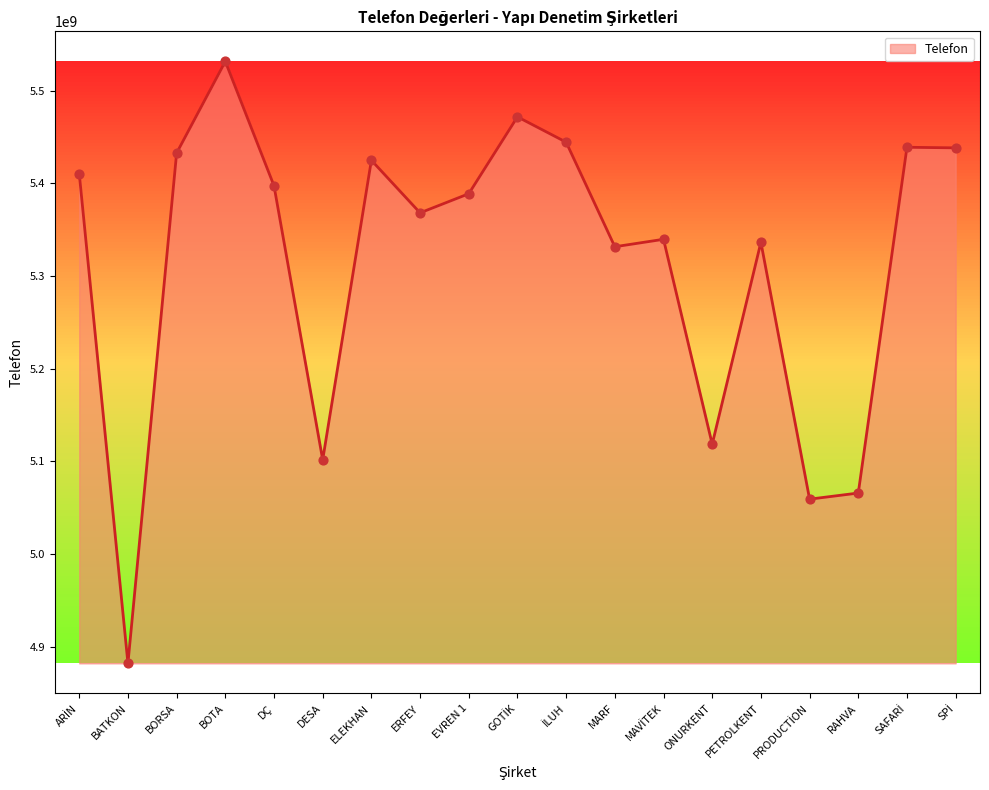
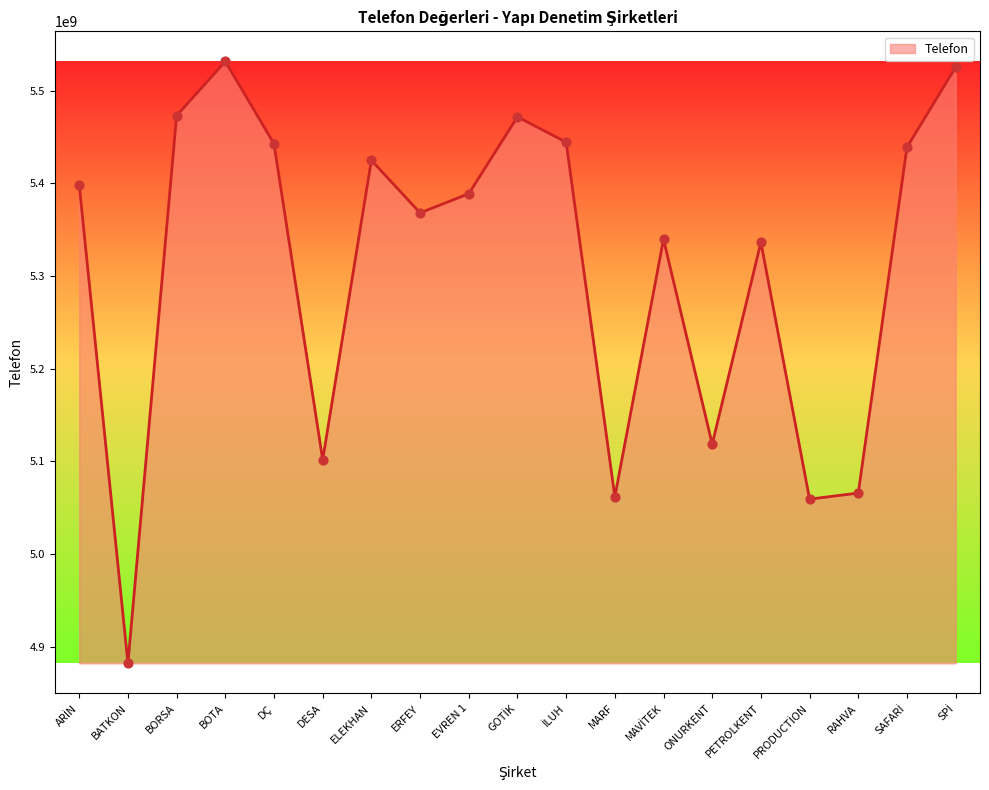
  {
-   "ARİN": 5410000000,
+   "ARİN": 5400000000,
    "BATKON": 4880000000,
-   "BORSA": 5430000000,
+   "BORSA": 5470000000,
    "BOTA": 5530000000,
-   "DÇ": 5400000000,
+   "DÇ": 5440000000,
    "DESA": 5100000000,
    "ELEKHAN": 5420000000,
    "ERFEY": 5370000000,
    "EVREN 1": 5390000000,
    "GOTİK": 5470000000,
    "İLUH": 5440000000,
-   "MARF": 5330000000,
+   "MARF": 5060000000,
    "MAVİTEK": 5340000000,
    "ONURKENT": 5120000000,
    "PETROLKENT": 5340000000,
    "PRODUCTİON": 5060000000,
    "RAHVA": 5070000000,
    "SAFARİ": 5440000000,
-   "SPİ": 5440000000
+   "SPİ": 5530000000
  }
